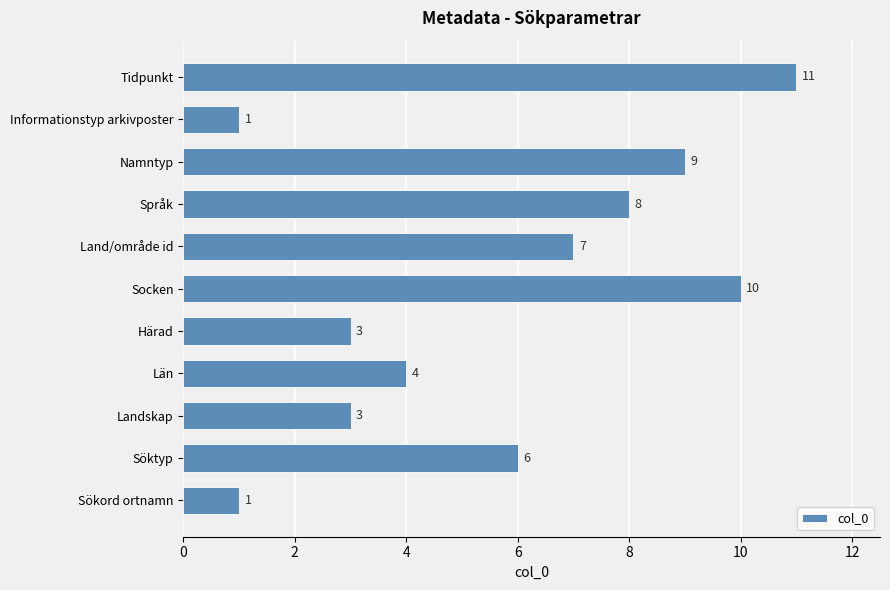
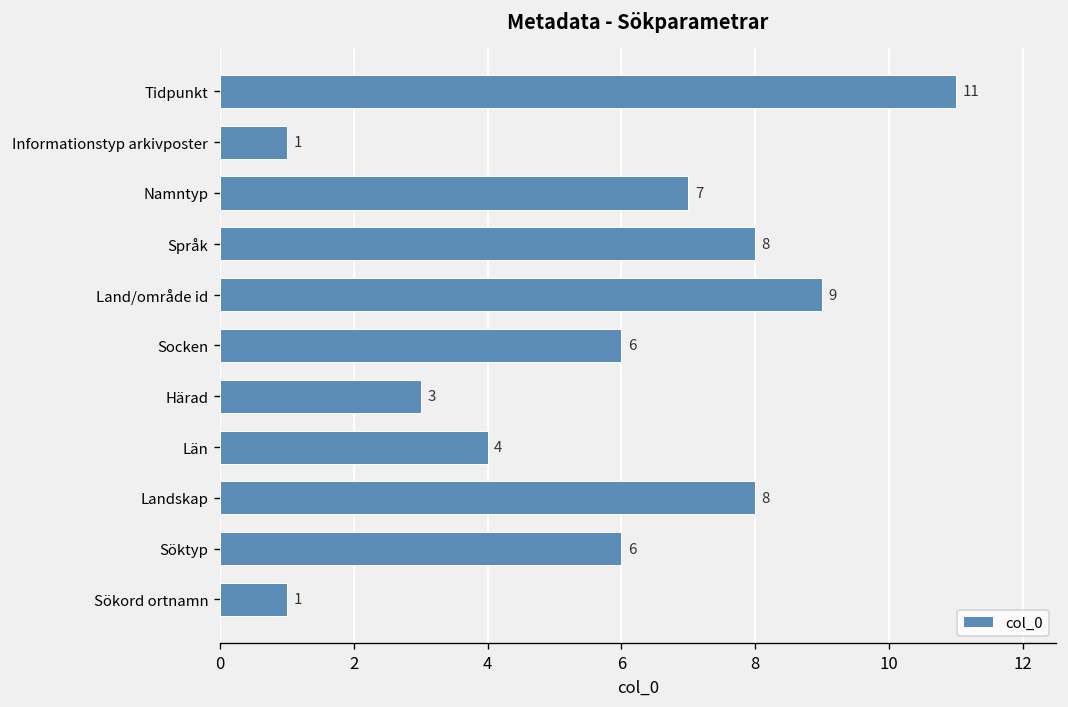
  {
    "Tidpunkt": 11,
    "Informationstyp arkivposter": 1,
-   "Namntyp": 9,
+   "Namntyp": 7,
    "Språk": 8,
-   "Land/område id": 7,
-   "Socken": 10,
+   "Land/område id": 9,
+   "Socken": 6,
    "Härad": 3,
    "Län": 4,
-   "Landskap": 3,
+   "Landskap": 8,
    "Söktyp": 6,
    "Sökord ortnamn": 1
  }
